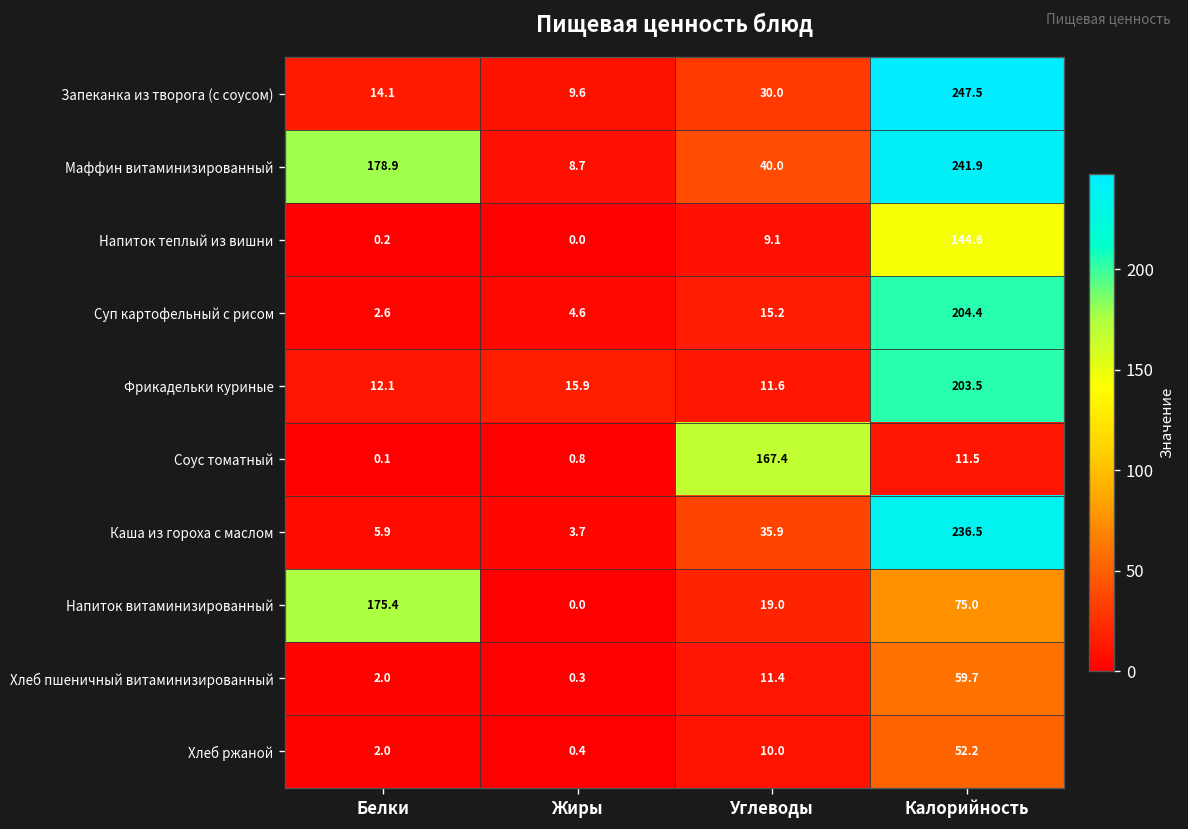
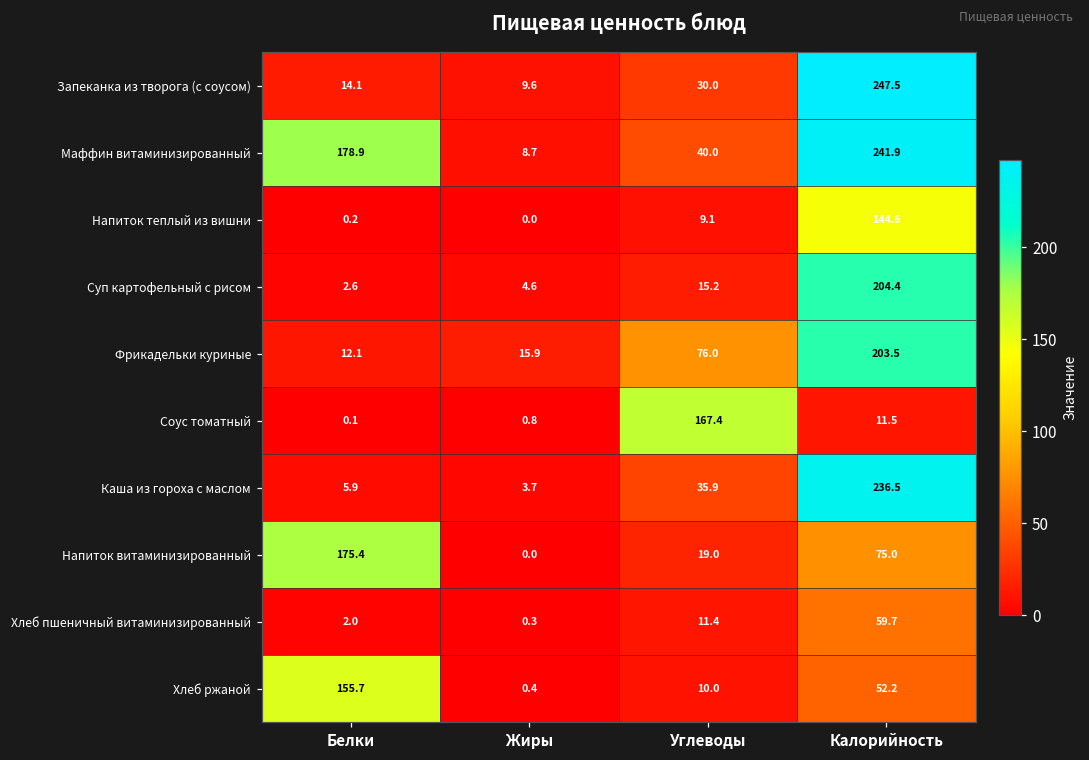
  {
    "Запеканка из творога (с соусом)": {
      "Белки": 14.1,
      "Жиры": 9.6,
      "Углеводы": 30.0,
      "Калорийность": 247.5
    },
    "Маффин витаминизированный": {
      "Белки": 178.9,
      "Жиры": 8.7,
      "Углеводы": 40.0,
      "Калорийность": 241.9
    },
    "Напиток теплый из вишни": {
      "Белки": 0.2,
      "Жиры": 0.0,
      "Углеводы": 9.1,
      "Калорийность": 144.6
    },
    "Суп картофельный с рисом": {
      "Белки": 2.6,
      "Жиры": 4.6,
      "Углеводы": 15.2,
      "Калорийность": 204.4
    },
    "Фрикадельки куриные": {
      "Белки": 12.1,
      "Жиры": 15.9,
-     "Углеводы": 11.6,
+     "Углеводы": 76.0,
      "Калорийность": 203.5
    },
    "Соус томатный": {
      "Белки": 0.1,
      "Жиры": 0.8,
      "Углеводы": 167.4,
      "Калорийность": 11.5
    },
    "Каша из гороха с маслом": {
      "Белки": 5.9,
      "Жиры": 3.7,
      "Углеводы": 35.9,
      "Калорийность": 236.5
    },
    "Напиток витаминизированный": {
      "Белки": 175.4,
      "Жиры": 0.0,
      "Углеводы": 19.0,
      "Калорийность": 75.0
    },
    "Хлеб пшеничный витаминизированный": {
      "Белки": 2.0,
      "Жиры": 0.3,
      "Углеводы": 11.4,
      "Калорийность": 59.7
    },
    "Хлеб ржаной": {
-     "Белки": 2.0,
+     "Белки": 155.7,
      "Жиры": 0.4,
      "Углеводы": 10.0,
      "Калорийность": 52.2
    }
  }
